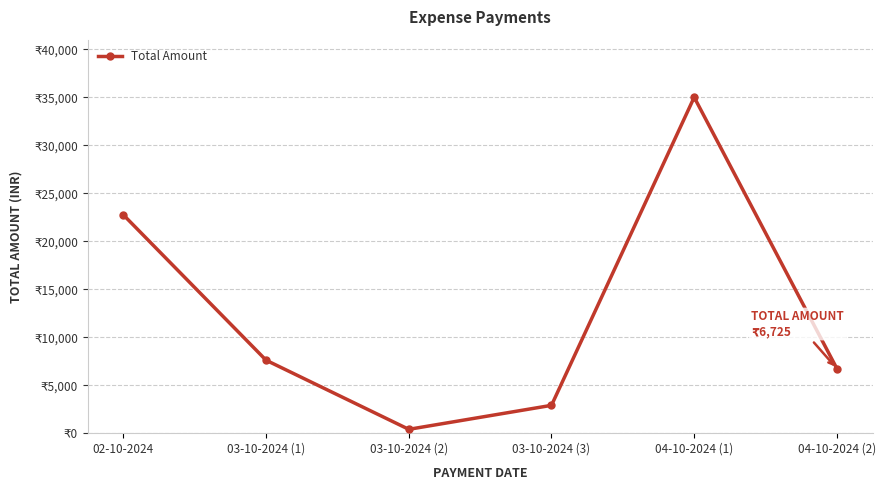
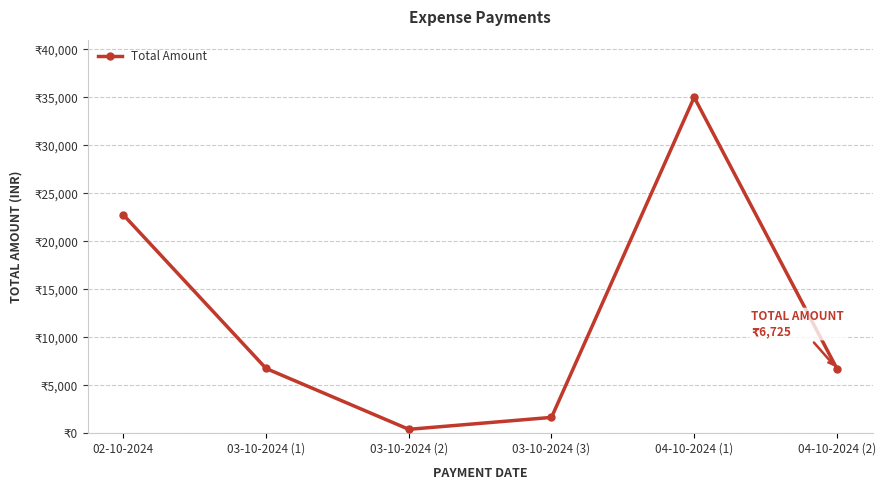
  {
    "02-10-2024": "₹23,000",
-   "03-10-2024 (1)": "₹8,000",
+   "03-10-2024 (1)": "₹7,000",
    "03-10-2024 (2)": "₹0",
-   "03-10-2024 (3)": "₹3,000",
+   "03-10-2024 (3)": "₹2,000",
    "04-10-2024 (1)": "₹35,000"
  }
